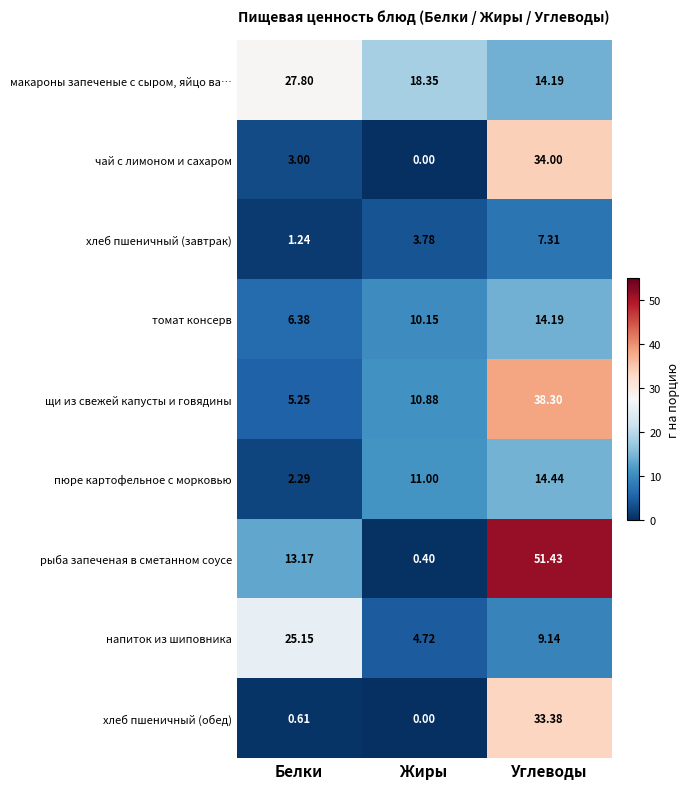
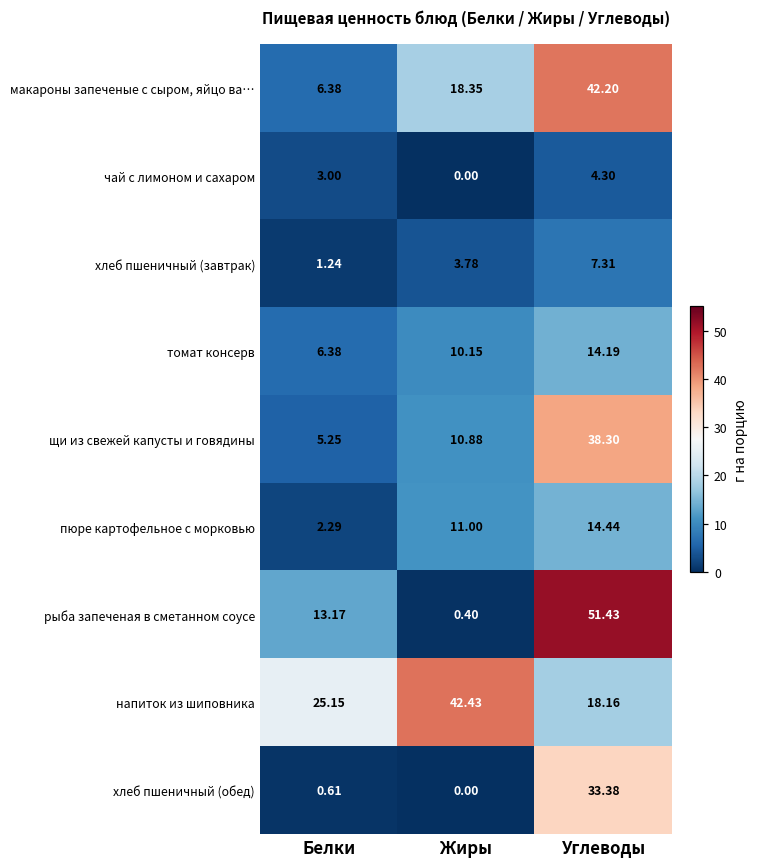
  {
    "макароны запеченые с сыром, яйцо ва…": {
-     "Белки": 27.80,
+     "Белки": 6.38,
      "Жиры": 18.35,
-     "Углеводы": 14.19
+     "Углеводы": 42.20
    },
    "чай с лимоном и сахаром": {
      "Белки": 3.00,
      "Жиры": 0.00,
-     "Углеводы": 34.00
+     "Углеводы": 4.30
    },
    "хлеб пшеничный (завтрак)": {
      "Белки": 1.24,
      "Жиры": 3.78,
      "Углеводы": 7.31
    },
    "томат консерв": {
      "Белки": 6.38,
      "Жиры": 10.15,
      "Углеводы": 14.19
    },
    "щи из свежей капусты и говядины": {
      "Белки": 5.25,
      "Жиры": 10.88,
      "Углеводы": 38.30
    },
    "пюре картофельное с морковью": {
      "Белки": 2.29,
      "Жиры": 11.00,
      "Углеводы": 14.44
    },
    "рыба запеченая в сметанном соусе": {
      "Белки": 13.17,
      "Жиры": 0.40,
      "Углеводы": 51.43
    },
    "напиток из шиповника": {
      "Белки": 25.15,
-     "Жиры": 4.72,
-     "Углеводы": 9.14
+     "Жиры": 42.43,
+     "Углеводы": 18.16
    },
    "хлеб пшеничный (обед)": {
      "Белки": 0.61,
      "Жиры": 0.00,
      "Углеводы": 33.38
    }
  }
